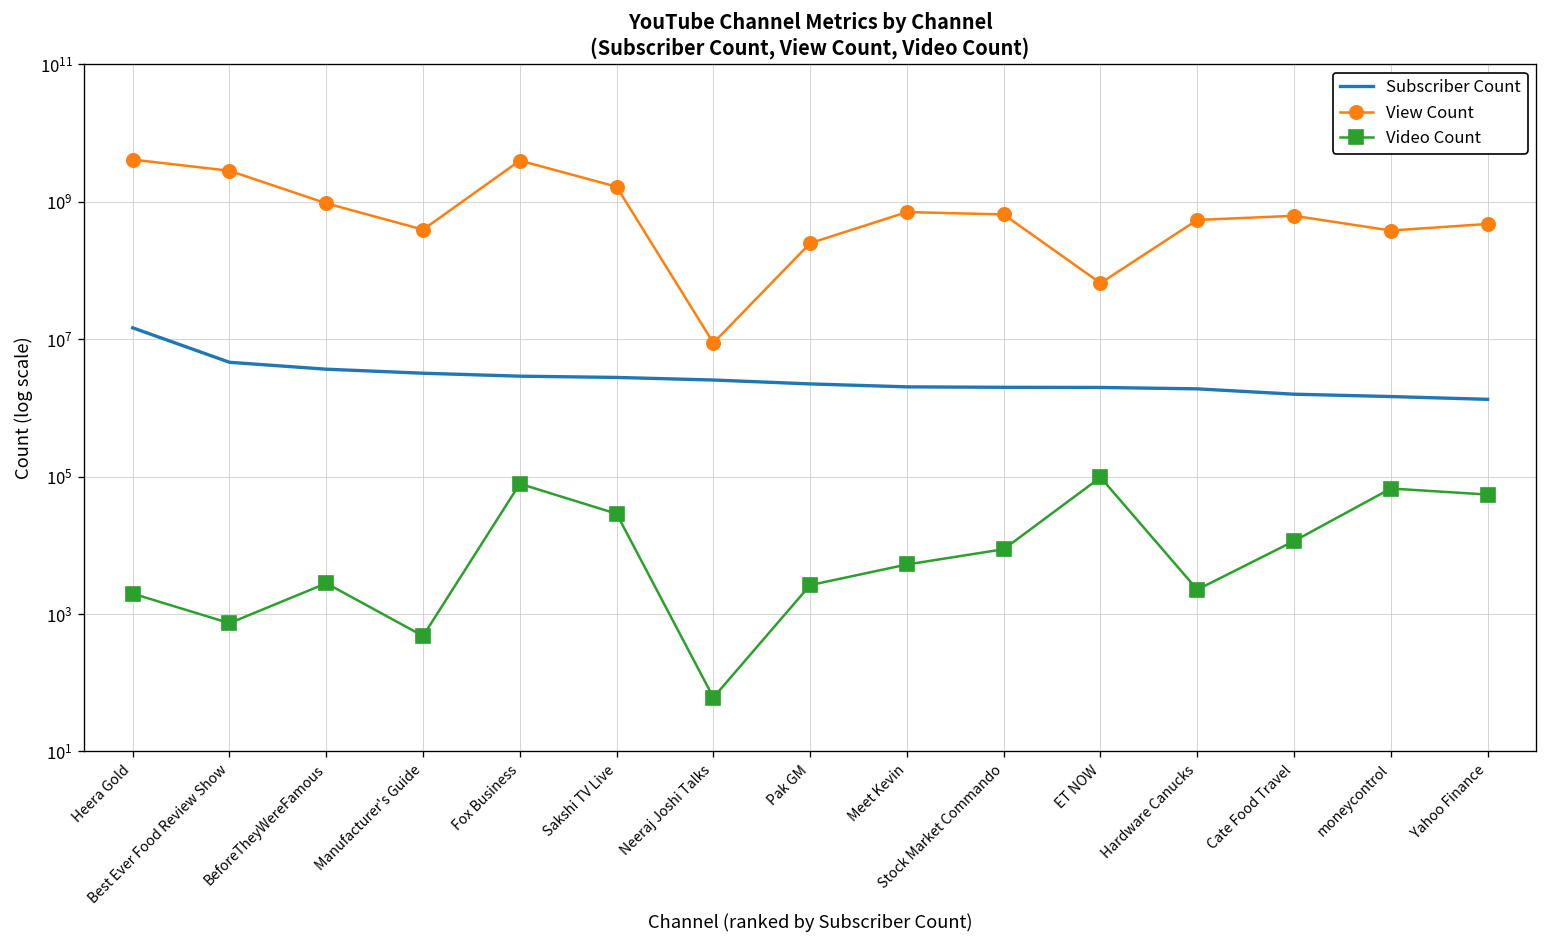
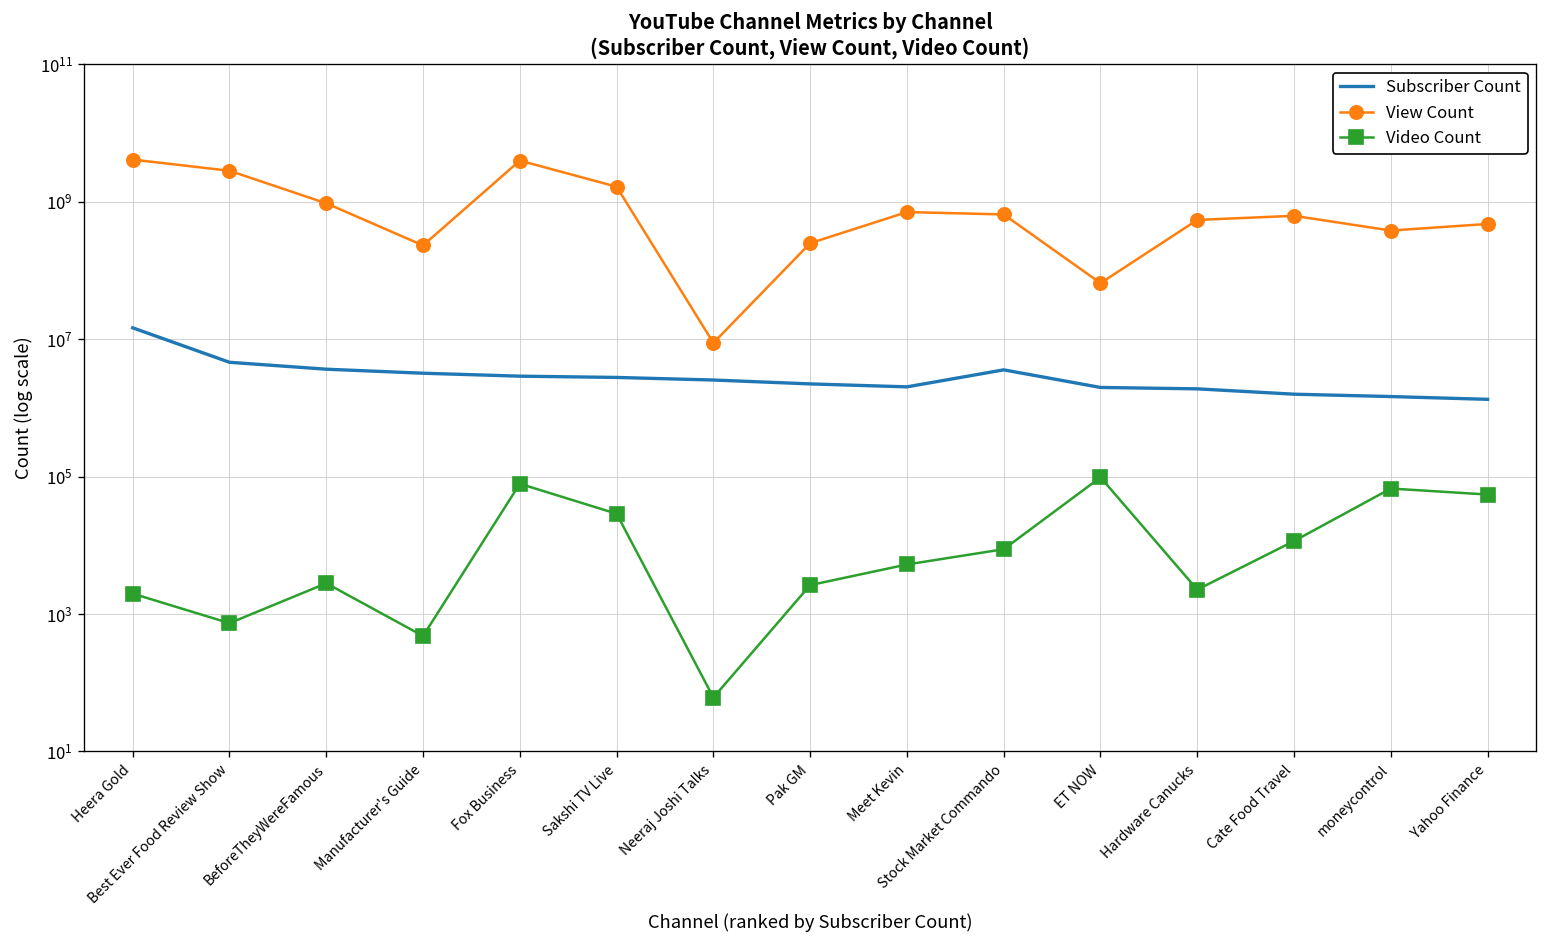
  {
    "Subscriber Count": {
      "Heera Gold": 15000000,
      "Best Ever Food Review Show": 5000000,
      "BeforeTheyWereFamous": 4000000,
      "Manufacturer's Guide": 3000000,
      "Fox Business": 3000000,
      "Sakshi TV Live": 3000000,
      "Neeraj Joshi Talks": 3000000,
      "Pak GM": 2200000,
      "Meet Kevin": 2000000,
-     "Stock Market Commando": 2000000,
+     "Stock Market Commando": 4000000,
      "ET NOW": 2000000,
      "Hardware Canucks": 1900000,
      "Cate Food Travel": 1600000,
      "moneycontrol": 1500000,
      "Yahoo Finance": 1300000
    },
    "View Count": {
      "Heera Gold": 4000000000,
      "Best Ever Food Review Show": 3000000000,
      "BeforeTheyWereFamous": 900000000,
-     "Manufacturer's Guide": 400000000,
+     "Manufacturer's Guide": 230000000,
      "Fox Business": 4000000000,
      "Sakshi TV Live": 1700000000,
      "Neeraj Joshi Talks": 9000000,
      "Pak GM": 200000000,
      "Meet Kevin": 700000000,
      "Stock Market Commando": 700000000,
      "ET NOW": 70000000,
      "Hardware Canucks": 500000000,
      "Cate Food Travel": 600000000,
      "moneycontrol": 400000000,
      "Yahoo Finance": 500000000
    },
    "Video Count": {
      "Heera Gold": 2000,
      "Best Ever Food Review Show": 700,
      "BeforeTheyWereFamous": 3000,
      "Manufacturer's Guide": 500,
      "Fox Business": 80000,
      "Sakshi TV Live": 30000,
      "Neeraj Joshi Talks": 60,
      "Pak GM": 3000,
      "Meet Kevin": 5000,
      "Stock Market Commando": 9000,
      "ET NOW": 100000,
      "Hardware Canucks": 2300,
      "Cate Food Travel": 12000,
      "moneycontrol": 70000,
      "Yahoo Finance": 50000
    }
  }
